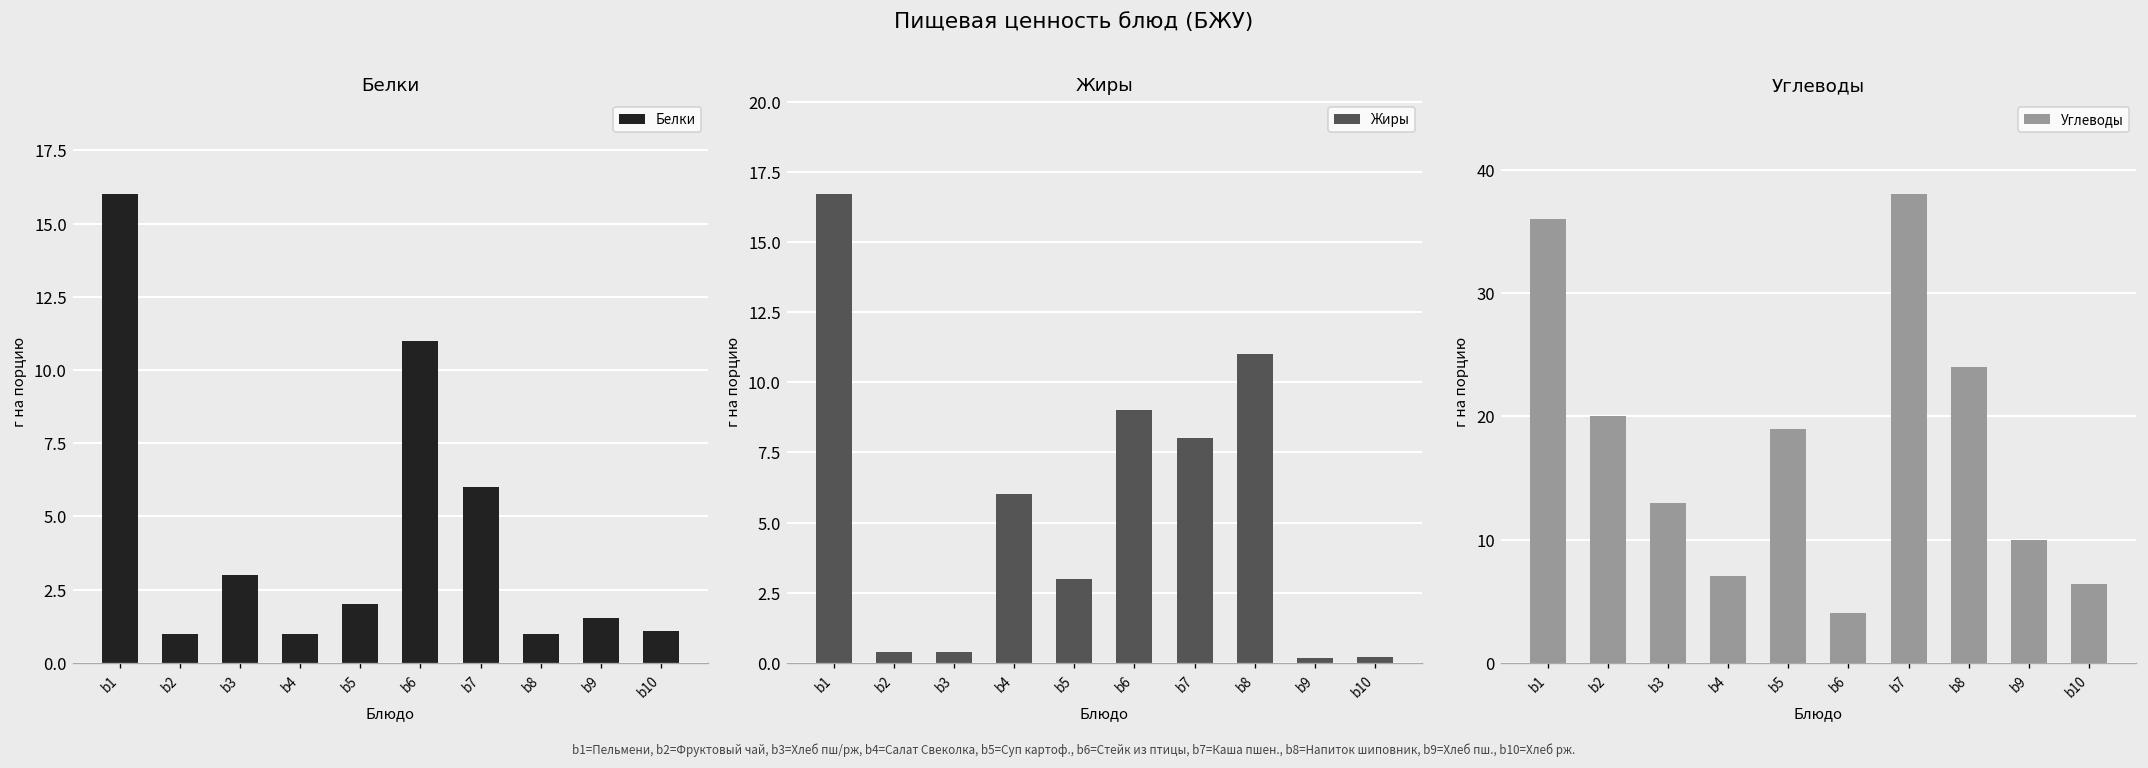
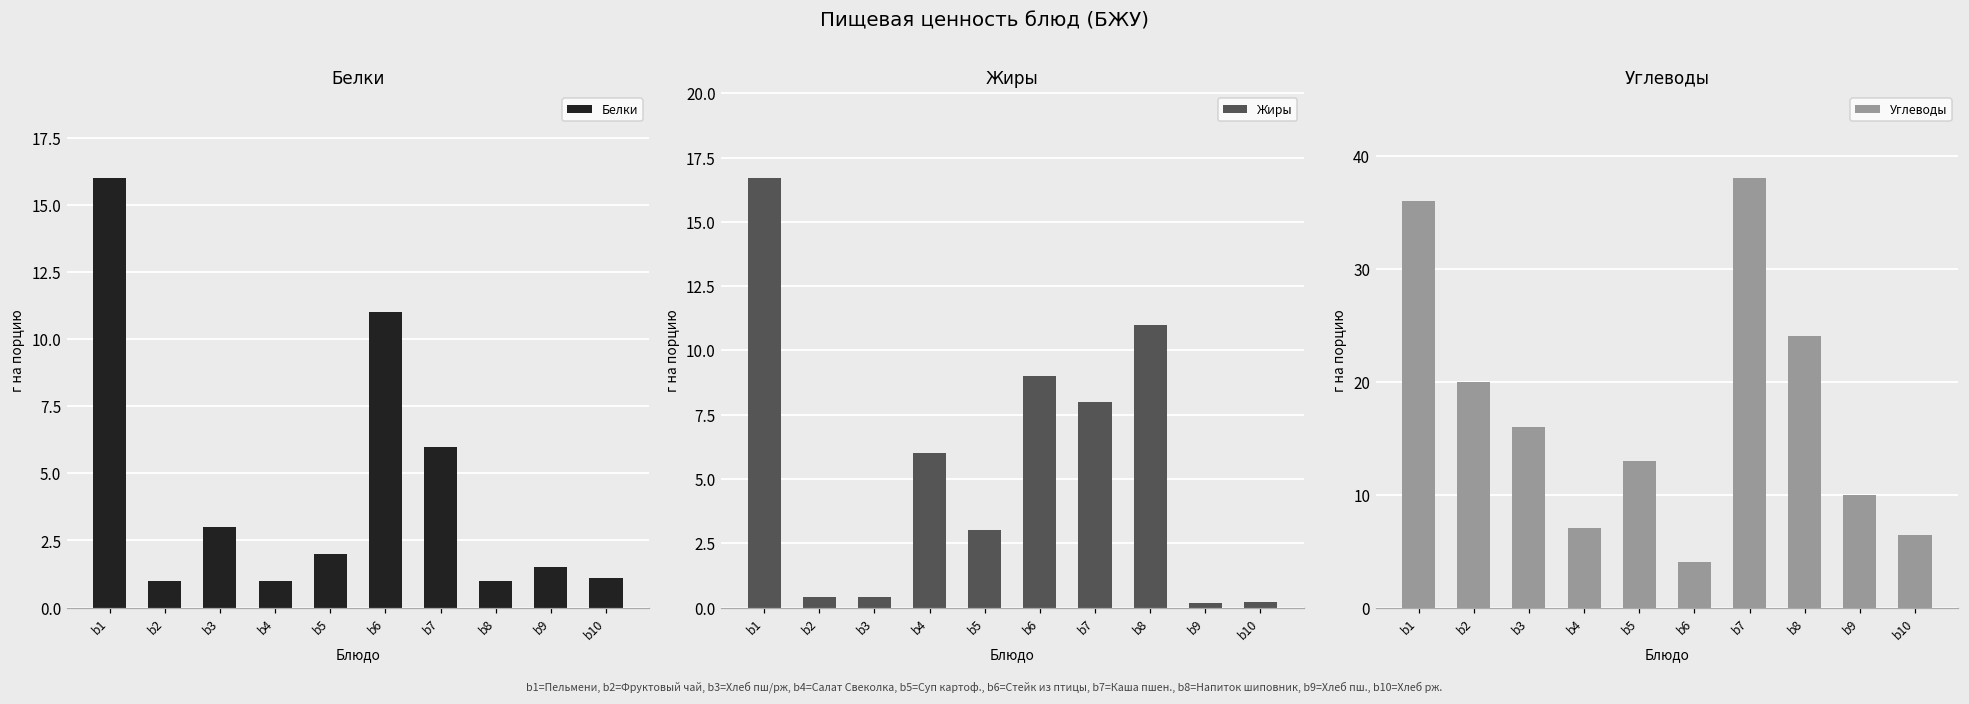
  {
    "Белки": {
      "b1": 16.0,
      "b2": 1.0,
      "b3": 3.0,
      "b4": 1.0,
      "b5": 2.0,
      "b6": 11.0,
      "b7": 6.0,
      "b8": 1.0,
      "b9": 1.5,
      "b10": 1.1
    },
    "Жиры": {
      "b1": 16.7,
      "b2": 0.4,
      "b3": 0.4,
      "b4": 6.0,
      "b5": 3.0,
      "b6": 9.0,
      "b7": 8.0,
      "b8": 11.0,
      "b9": 0.2,
      "b10": 0.2
    },
    "Углеводы": {
      "b1": 36,
      "b2": 20,
-     "b3": 13,
+     "b3": 16,
      "b4": 7,
-     "b5": 19,
+     "b5": 13,
      "b6": 4,
      "b7": 38,
      "b8": 24,
      "b9": 10,
      "b10": 6.4
    }
  }
